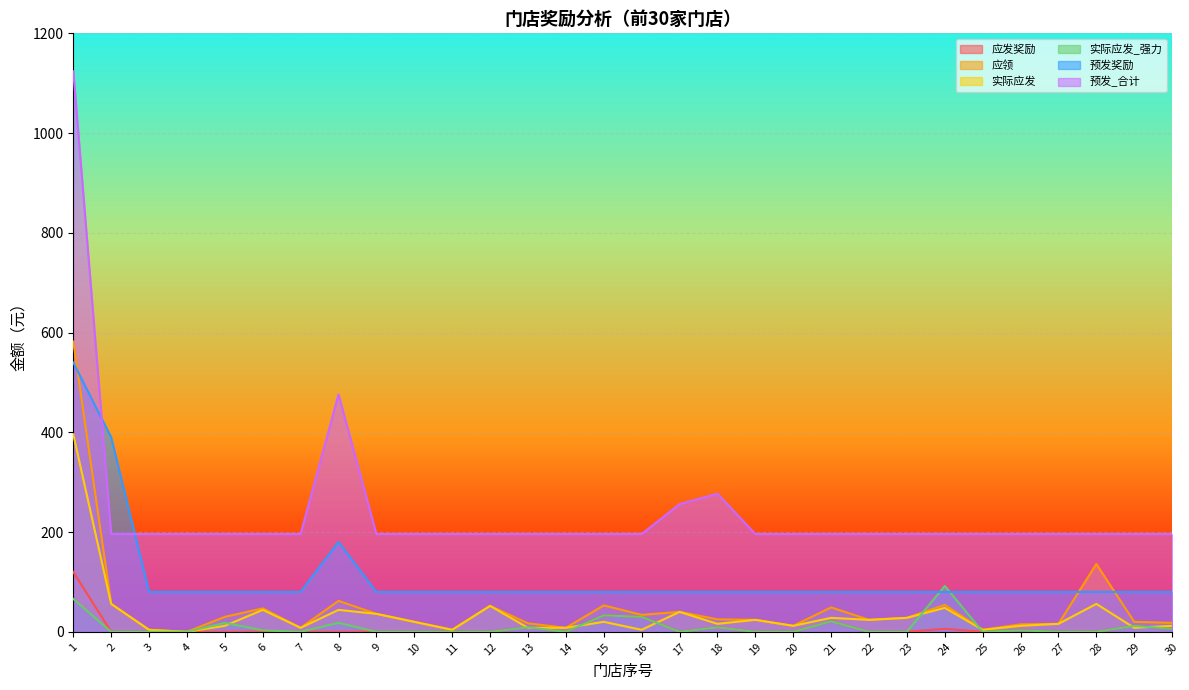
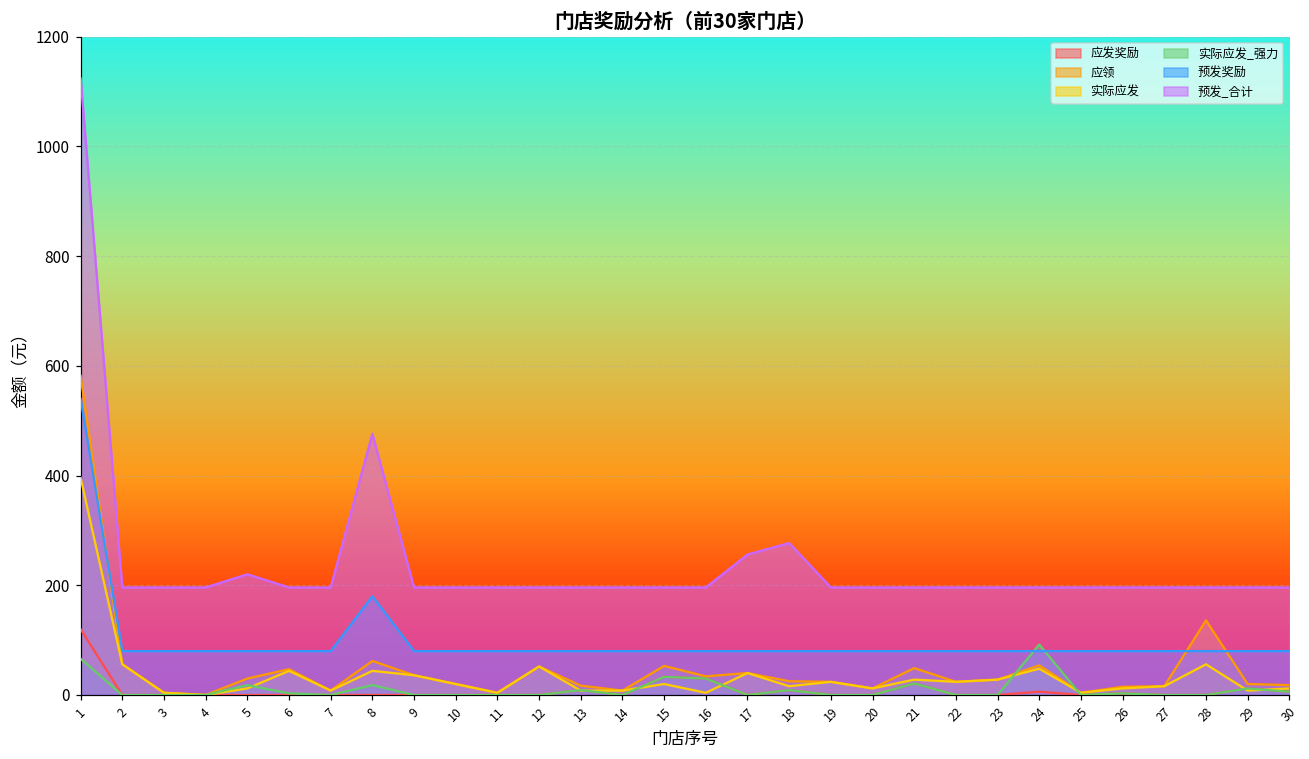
  {
    "应发奖励": {
      "1": 120,
      "5": 0,
      "8": 0,
      "24": 10
    },
    "实际应发_强力": {
      "1": 70,
      "5": 20,
      "8": 20,
      "24": 90
    },
    "预发奖励": {
      "1": 540,
-     "2": 390,
+     "2": 80,
      "3": 80,
      "4": 80,
      "5": 80,
      "6": 80,
      "7": 80,
      "8": 180,
      "9": 80,
      "10": 80,
      "11": 80,
      "12": 80,
      "13": 80,
      "14": 80,
      "15": 80,
      "16": 80,
      "17": 80,
      "18": 80,
      "19": 80,
      "20": 80,
      "21": 80,
      "22": 80,
      "23": 80,
      "24": 80,
      "25": 80,
      "26": 80,
      "27": 80,
      "28": 80,
      "29": 80,
      "30": 80
    },
    "预发_合计": {
      "1": 1120,
      "2": 200,
      "3": 200,
      "4": 200,
-     "5": 200,
+     "5": 220,
      "6": 200,
      "7": 200,
      "8": 480,
      "9": 200,
      "10": 200,
      "11": 200,
      "12": 200,
      "13": 200,
      "14": 200,
      "15": 200,
      "16": 200,
      "17": 260,
      "18": 280,
      "19": 200,
      "20": 200,
      "21": 200,
      "22": 200,
      "23": 200,
      "24": 200,
      "25": 200,
      "26": 200,
      "27": 200,
      "28": 200,
      "29": 200,
      "30": 200
    }
  }
